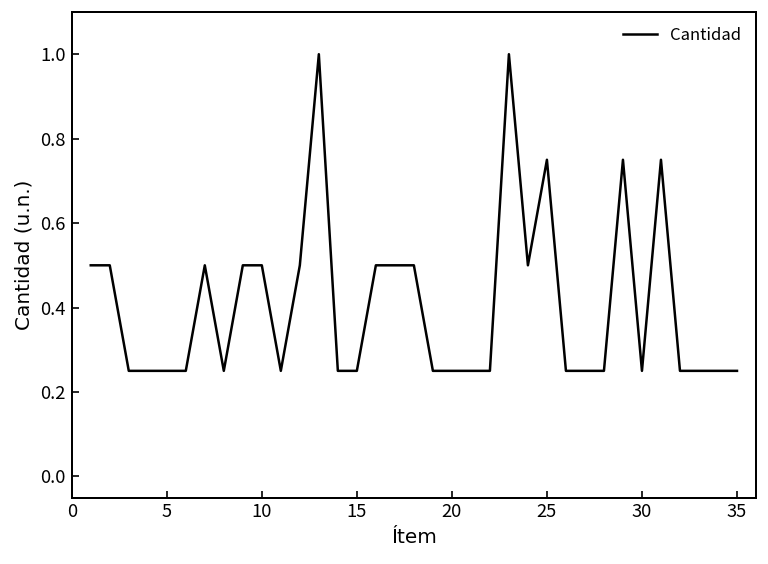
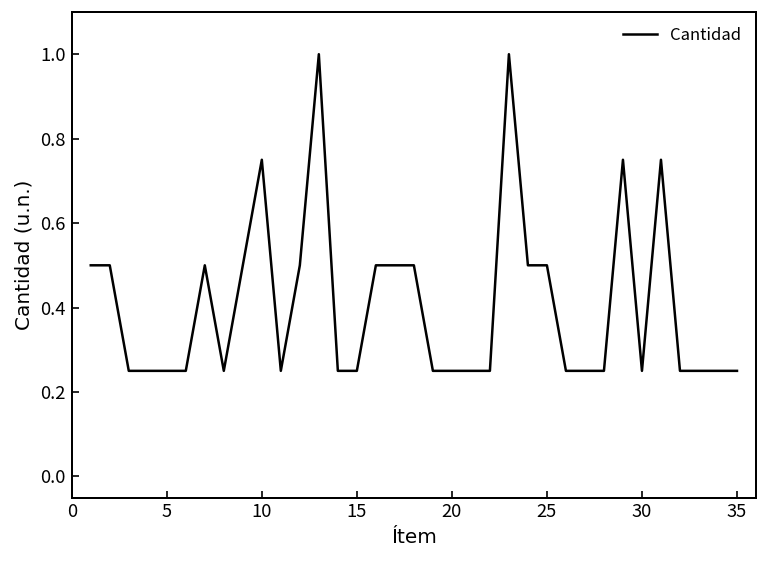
  {
    "5": 0.25,
-   "10": 0.50,
+   "10": 0.75,
    "15": 0.25,
    "20": 0.25,
-   "25": 0.75,
+   "25": 0.50,
    "30": 0.25,
    "35": 0.25
  }
